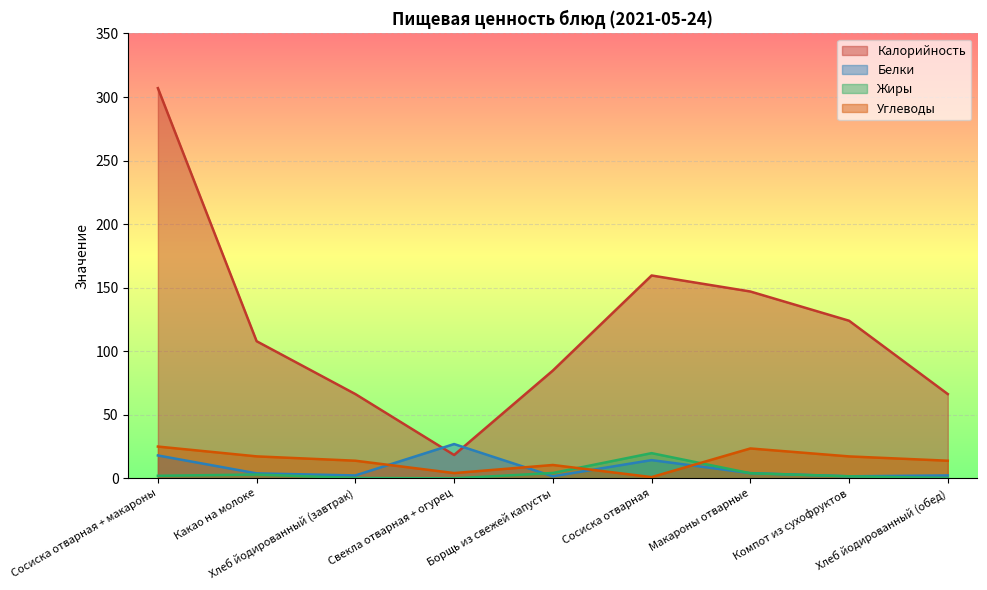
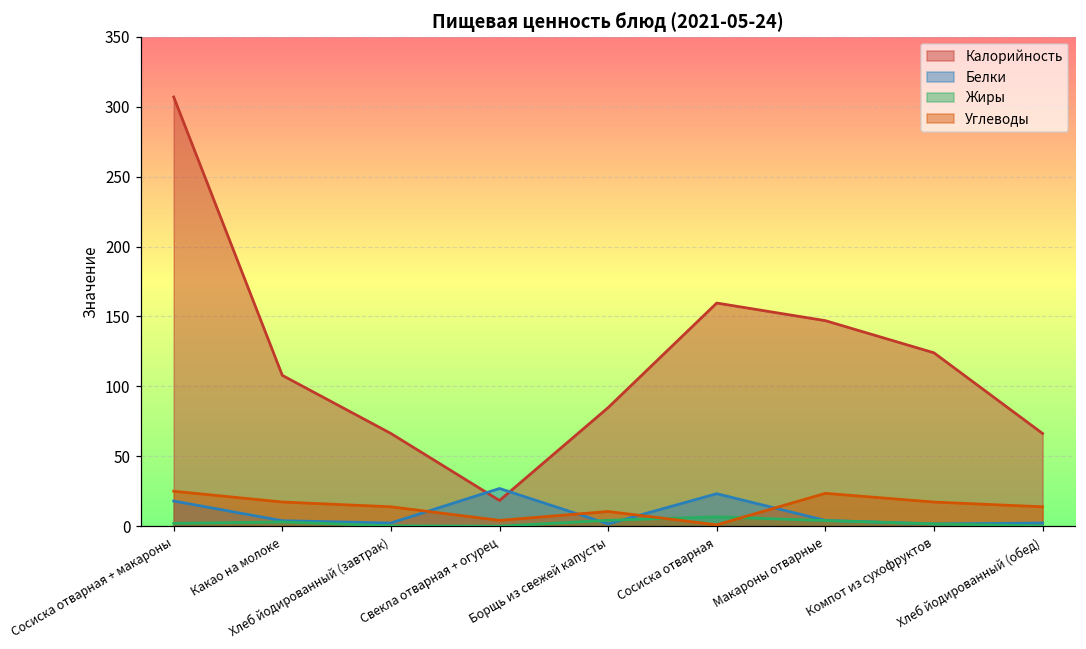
  {
    "Белки": {
      "Сосиска отварная + макароны": 18,
      "Хлеб йодированный (завтрак)": 2,
      "Свекла отварная + огурец": 27,
      "Борщь из свежей капусты": 2,
-     "Сосиска отварная": 14,
+     "Сосиска отварная": 23,
      "Хлеб йодированный (обед)": 2
    },
    "Жиры": {
      "Сосиска отварная + макароны": 2,
      "Хлеб йодированный (завтрак)": 0,
      "Свекла отварная + огурец": 0,
      "Борщь из свежей капусты": 4,
-     "Сосиска отварная": 20,
+     "Сосиска отварная": 7,
      "Хлеб йодированный (обед)": 0
    }
  }
